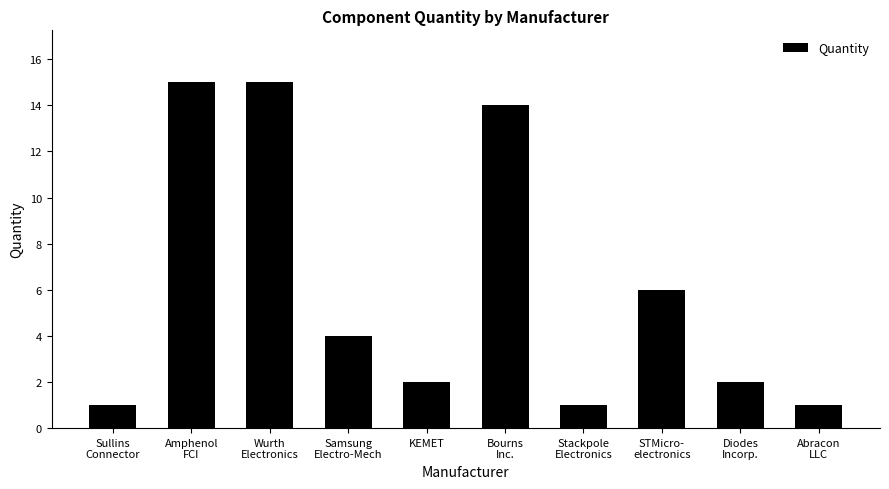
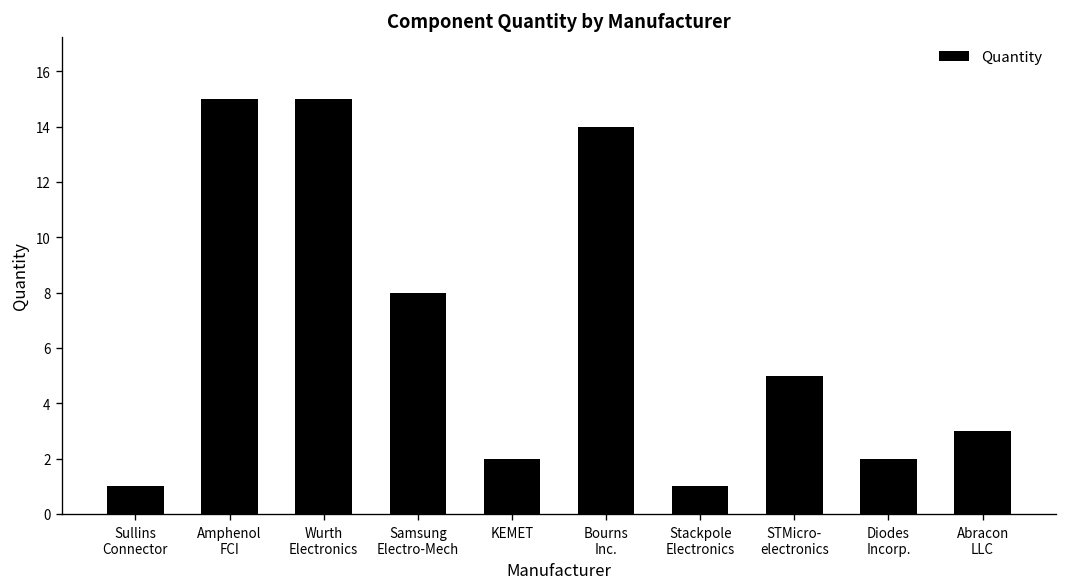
  {
    "Sullins Connector": 1,
    "Amphenol FCI": 15,
    "Wurth Electronics": 15,
-   "Samsung Electro-Mech": 4,
+   "Samsung Electro-Mech": 8,
    "KEMET": 2,
    "Bourns Inc.": 14,
    "Stackpole Electronics": 1,
-   "STMicro- electronics": 6,
+   "STMicro- electronics": 5,
    "Diodes Incorp.": 2,
-   "Abracon LLC": 1
+   "Abracon LLC": 3
  }
